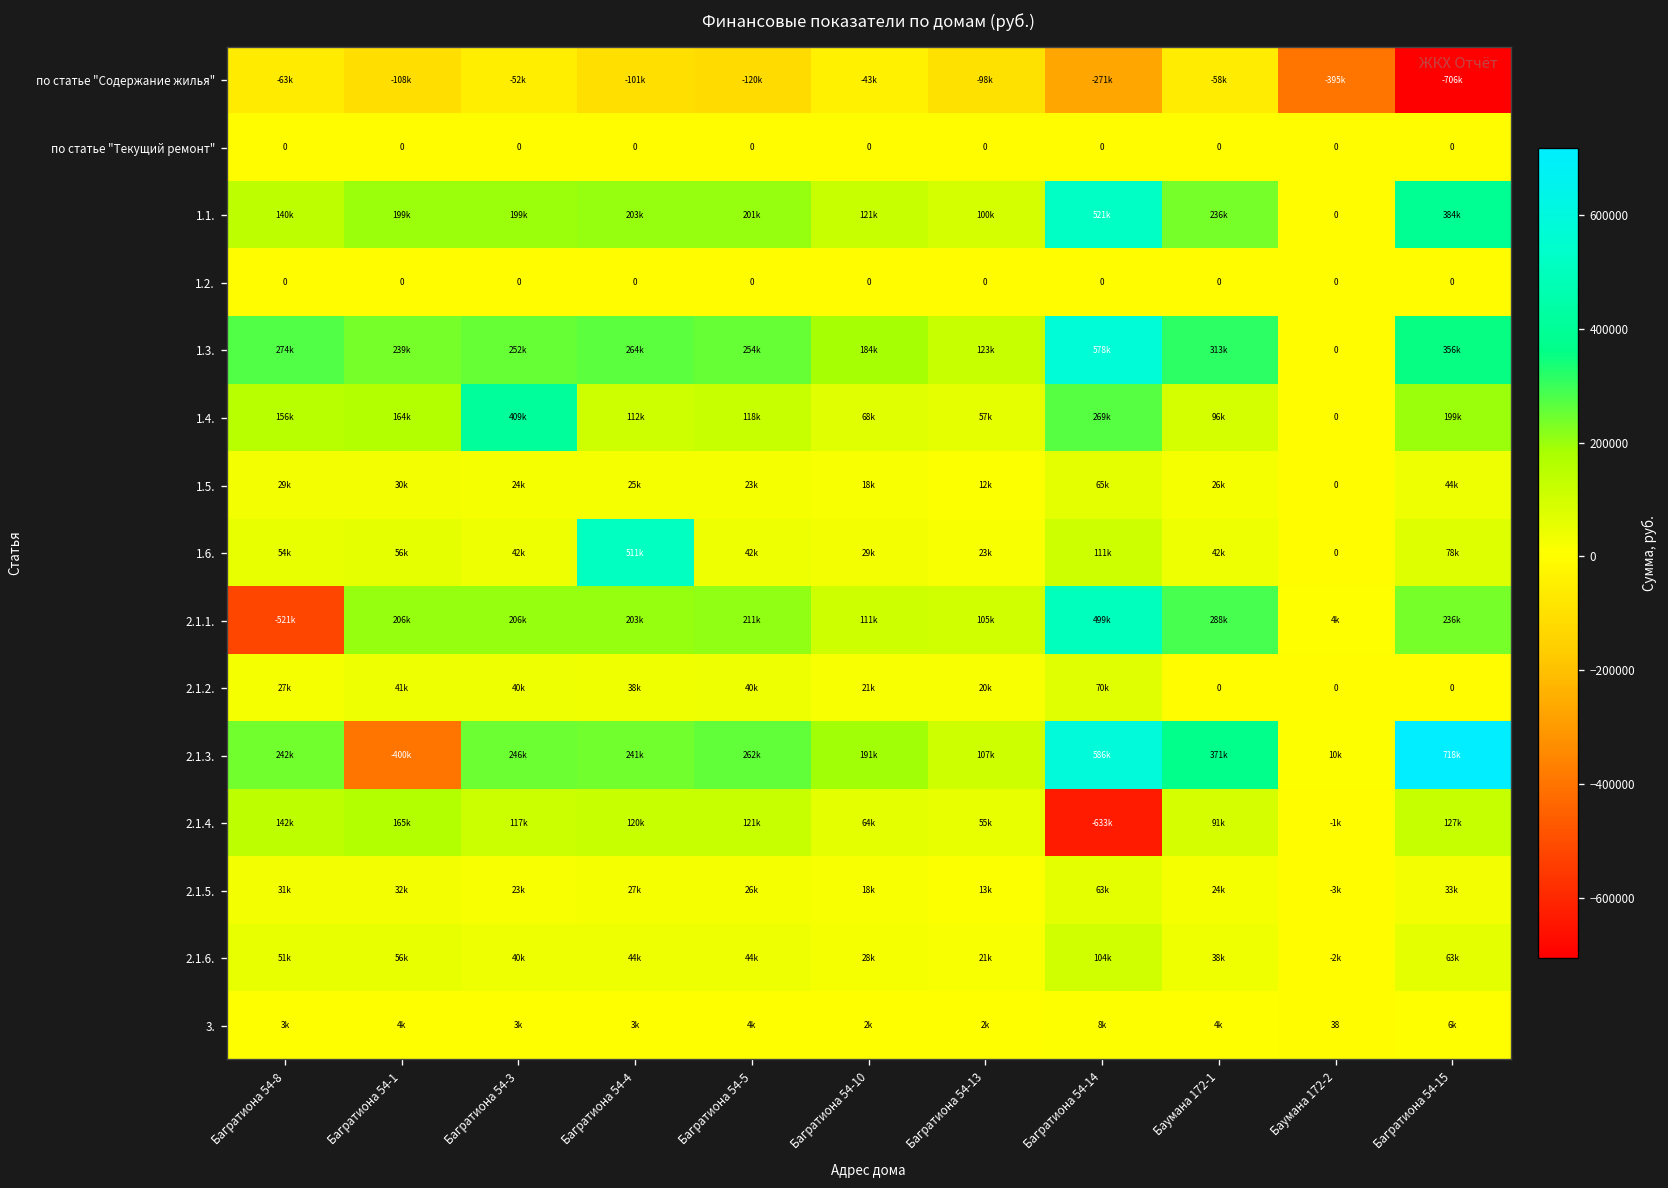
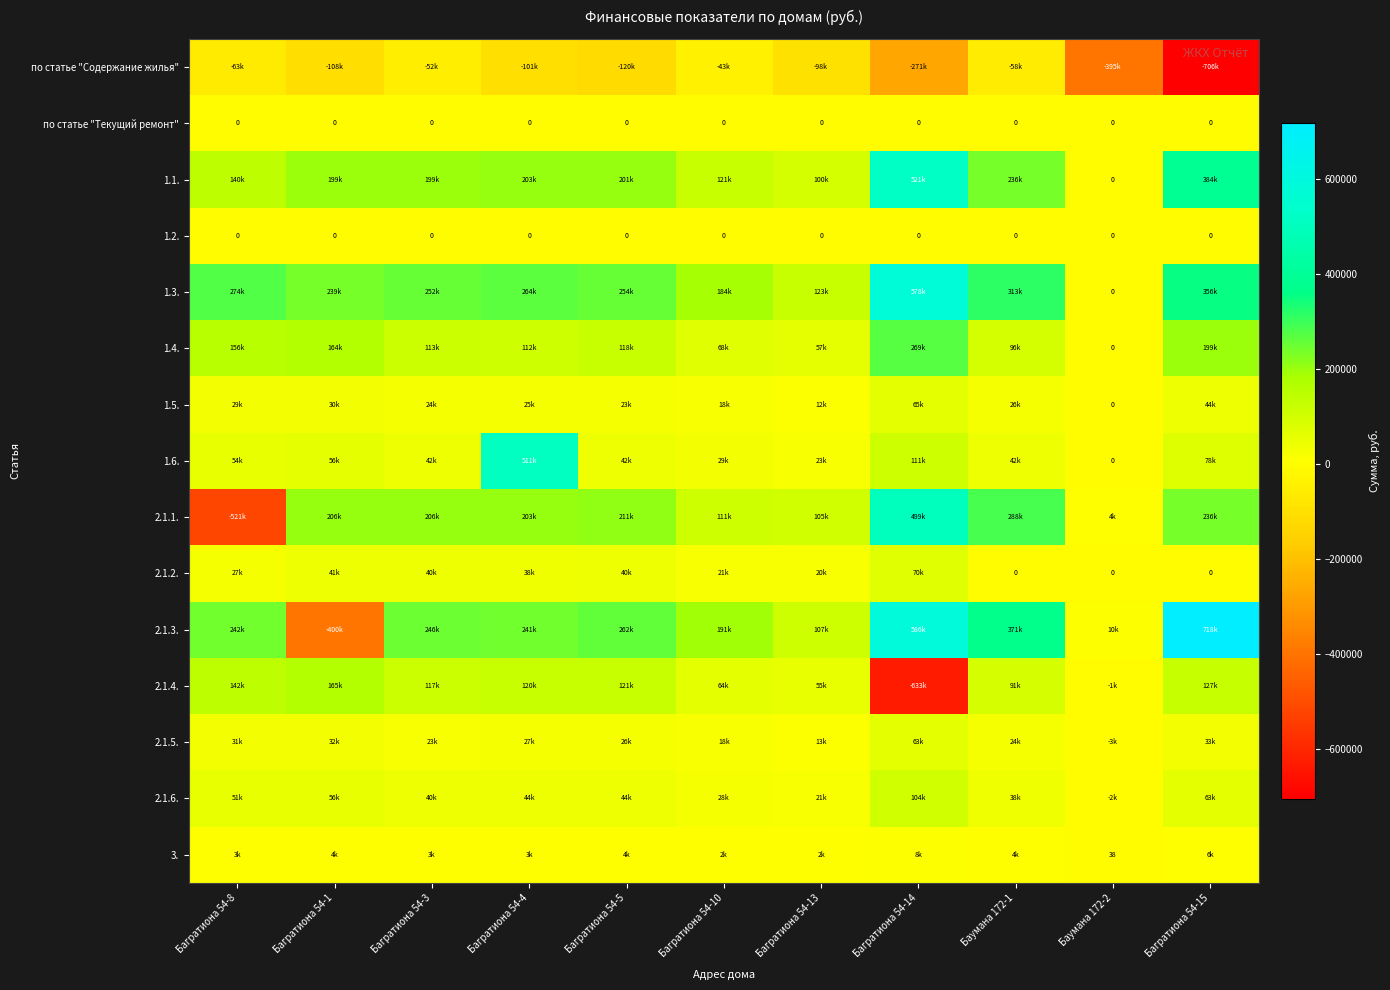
  {
    "по статье \"Содержание жилья\"": {
      "Багратиона 54-8": "-63k",
      "Багратиона 54-1": "-108k",
      "Багратиона 54-3": "-52k",
      "Багратиона 54-4": "-101k",
      "Багратиона 54-5": "-120k",
      "Багратиона 54-10": "-43k",
      "Багратиона 54-13": "-98k",
      "Багратиона 54-14": "-271k",
      "Баумана 172-1": "-58k",
      "Баумана 172-2": "-395k"
    },
    "по статье \"Текущий ремонт\"": {
      "Багратиона 54-8": "0",
      "Багратиона 54-1": "0",
      "Багратиона 54-3": "0",
      "Багратиона 54-4": "0",
      "Багратиона 54-5": "0",
      "Багратиона 54-10": "0",
      "Багратиона 54-13": "0",
      "Багратиона 54-14": "0",
      "Баумана 172-1": "0",
      "Баумана 172-2": "0",
      "Багратиона 54-15": "0"
    },
    "1.1.": {
      "Багратиона 54-8": "140k",
      "Багратиона 54-1": "199k",
      "Багратиона 54-3": "199k",
      "Багратиона 54-4": "203k",
      "Багратиона 54-5": "201k",
      "Багратиона 54-10": "121k",
      "Багратиона 54-13": "100k",
      "Багратиона 54-14": "521k",
      "Баумана 172-1": "236k",
      "Баумана 172-2": "0",
      "Багратиона 54-15": "384k"
    },
    "1.2.": {
      "Багратиона 54-8": "0",
      "Багратиона 54-1": "0",
      "Багратиона 54-3": "0",
      "Багратиона 54-4": "0",
      "Багратиона 54-5": "0",
      "Багратиона 54-10": "0",
      "Багратиона 54-13": "0",
      "Багратиона 54-14": "0",
      "Баумана 172-1": "0",
      "Баумана 172-2": "0",
      "Багратиона 54-15": "0"
    },
    "1.3.": {
      "Багратиона 54-8": "274k",
      "Багратиона 54-1": "239k",
      "Багратиона 54-3": "252k",
      "Багратиона 54-4": "264k",
      "Багратиона 54-5": "254k",
      "Багратиона 54-10": "184k",
      "Багратиона 54-13": "123k",
      "Багратиона 54-14": "578k",
      "Баумана 172-1": "313k",
      "Баумана 172-2": "0",
      "Багратиона 54-15": "356k"
    },
    "1.4.": {
      "Багратиона 54-8": "156k",
      "Багратиона 54-1": "164k",
-     "Багратиона 54-3": "409k",
+     "Багратиона 54-3": "113k",
      "Багратиона 54-4": "112k",
      "Багратиона 54-5": "118k",
      "Багратиона 54-10": "68k",
      "Багратиона 54-13": "57k",
      "Багратиона 54-14": "269k",
      "Баумана 172-1": "96k",
      "Баумана 172-2": "0",
      "Багратиона 54-15": "199k"
    },
    "1.5.": {
      "Багратиона 54-8": "29k",
      "Багратиона 54-1": "30k",
      "Багратиона 54-3": "24k",
      "Багратиона 54-4": "25k",
      "Багратиона 54-5": "23k",
      "Багратиона 54-10": "18k",
      "Багратиона 54-13": "12k",
      "Багратиона 54-14": "65k",
      "Баумана 172-1": "26k",
      "Баумана 172-2": "0",
      "Багратиона 54-15": "44k"
    },
    "1.6.": {
      "Багратиона 54-8": "54k",
      "Багратиона 54-1": "56k",
      "Багратиона 54-3": "42k",
      "Багратиона 54-4": "511k",
      "Багратиона 54-5": "42k",
      "Багратиона 54-10": "29k",
      "Багратиона 54-13": "23k",
      "Багратиона 54-14": "111k",
      "Баумана 172-1": "42k",
      "Баумана 172-2": "0",
      "Багратиона 54-15": "78k"
    },
    "2.1.1.": {
      "Багратиона 54-8": "-521k",
      "Багратиона 54-1": "206k",
      "Багратиона 54-3": "206k",
      "Багратиона 54-4": "203k",
      "Багратиона 54-5": "211k",
      "Багратиона 54-10": "111k",
      "Багратиона 54-13": "105k",
      "Багратиона 54-14": "499k",
      "Баумана 172-1": "288k",
      "Баумана 172-2": "4k",
      "Багратиона 54-15": "236k"
    },
    "2.1.2.": {
      "Багратиона 54-8": "27k",
      "Багратиона 54-1": "41k",
      "Багратиона 54-3": "40k",
      "Багратиона 54-4": "38k",
      "Багратиона 54-5": "40k",
      "Багратиона 54-10": "21k",
      "Багратиона 54-13": "20k",
      "Багратиона 54-14": "70k",
      "Баумана 172-1": "0",
      "Баумана 172-2": "0",
      "Багратиона 54-15": "0"
    },
    "2.1.3.": {
      "Багратиона 54-8": "242k",
      "Багратиона 54-1": "-400k",
      "Багратиона 54-3": "246k",
      "Багратиона 54-4": "241k",
      "Багратиона 54-5": "262k",
      "Багратиона 54-10": "191k",
      "Багратиона 54-13": "107k",
      "Багратиона 54-14": "586k",
      "Баумана 172-1": "371k",
      "Баумана 172-2": "10k",
      "Багратиона 54-15": "718k"
    },
    "2.1.4.": {
      "Багратиона 54-8": "142k",
      "Багратиона 54-1": "165k",
      "Багратиона 54-3": "117k",
      "Багратиона 54-4": "120k",
      "Багратиона 54-5": "121k",
      "Багратиона 54-10": "64k",
      "Багратиона 54-13": "55k",
      "Багратиона 54-14": "-633k",
      "Баумана 172-1": "91k",
      "Баумана 172-2": "-1k",
      "Багратиона 54-15": "127k"
    },
    "2.1.5.": {
      "Багратиона 54-8": "31k",
      "Багратиона 54-1": "32k",
      "Багратиона 54-3": "23k",
      "Багратиона 54-4": "27k",
      "Багратиона 54-5": "26k",
      "Багратиона 54-10": "18k",
      "Багратиона 54-13": "13k",
      "Багратиона 54-14": "63k",
      "Баумана 172-1": "24k",
      "Баумана 172-2": "-3k",
      "Багратиона 54-15": "33k"
    },
    "2.1.6.": {
      "Багратиона 54-8": "51k",
      "Багратиона 54-1": "56k",
      "Багратиона 54-3": "40k",
      "Багратиона 54-4": "44k",
      "Багратиона 54-5": "44k",
      "Багратиона 54-10": "28k",
      "Багратиона 54-13": "21k",
      "Багратиона 54-14": "104k",
      "Баумана 172-1": "38k",
      "Баумана 172-2": "-2k",
      "Багратиона 54-15": "63k"
    },
    "3.": {
      "Багратиона 54-8": "3k",
      "Багратиона 54-1": "4k",
      "Багратиона 54-3": "3k",
      "Багратиона 54-4": "3k",
      "Багратиона 54-5": "4k",
      "Багратиона 54-10": "2k",
      "Багратиона 54-13": "2k",
      "Багратиона 54-14": "8k",
      "Баумана 172-1": "4k",
      "Баумана 172-2": "38",
      "Багратиона 54-15": "6k"
    }
  }
